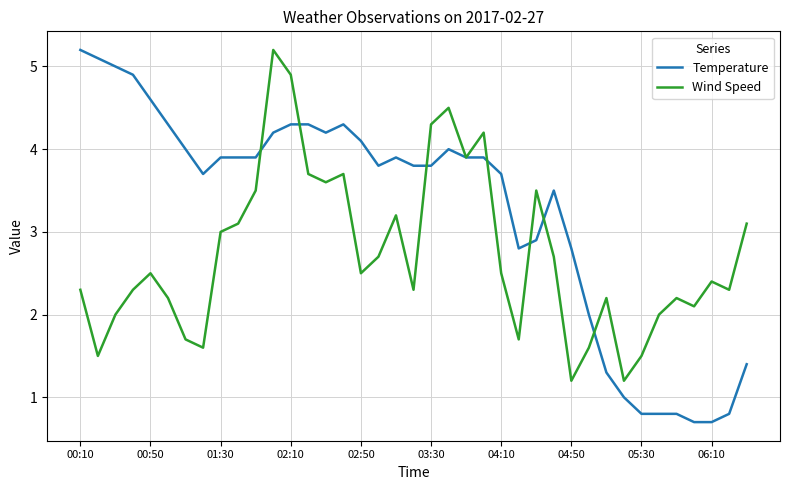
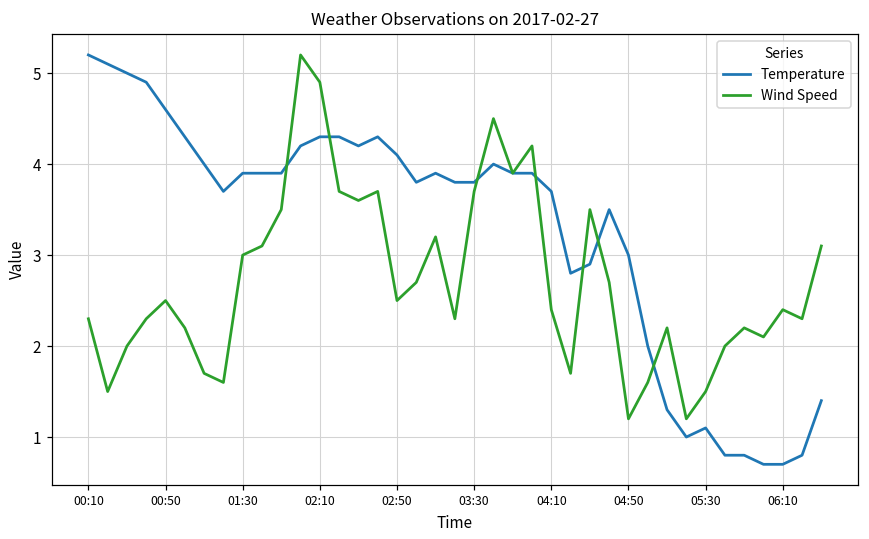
  {
    "Temperature": {
      "00:10": 5.2,
      "00:50": 4.6,
      "01:30": 3.9,
      "02:10": 4.3,
      "02:50": 4.1,
      "03:30": 3.8,
      "04:10": 3.7,
-     "04:50": 2.8,
-     "05:30": 0.8,
+     "04:50": 3.0,
+     "05:30": 1.1,
      "06:10": 0.7
    },
    "Wind Speed": {
      "00:10": 2.3,
      "00:50": 2.5,
      "01:30": 3.0,
      "02:10": 4.9,
      "02:50": 2.5,
-     "03:30": 4.3,
-     "04:10": 2.5,
+     "03:30": 3.7,
+     "04:10": 2.4,
      "04:50": 1.2,
      "05:30": 1.5,
      "06:10": 2.4
    }
  }
